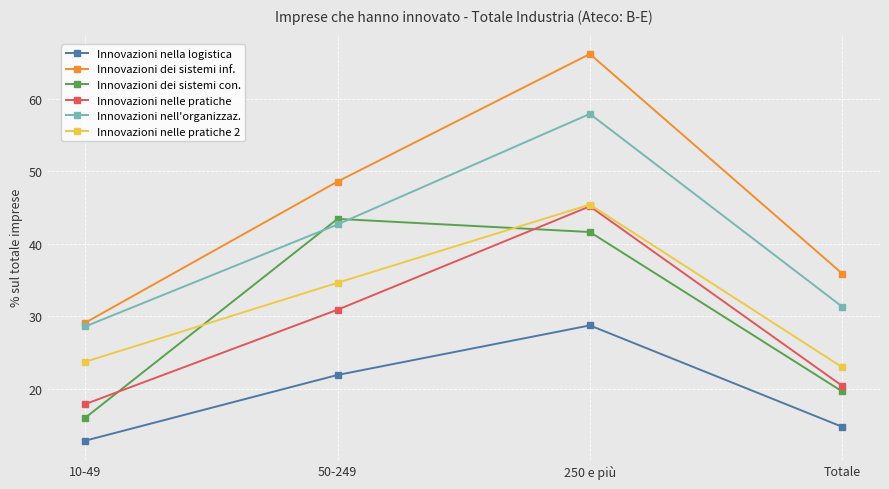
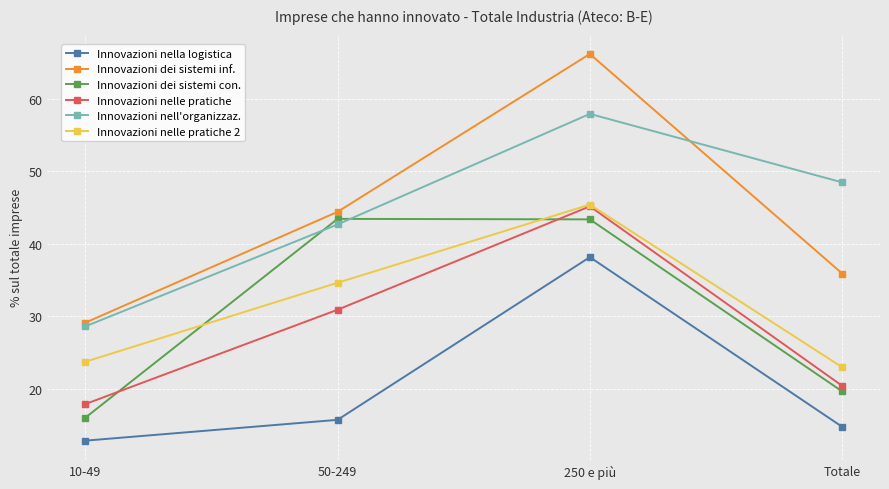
  {
    "Innovazioni nella logistica": {
      "10-49": 13,
-     "50-249": 22,
-     "250 e più": 29,
+     "50-249": 16,
+     "250 e più": 38,
      "Totale": 15
    },
    "Innovazioni dei sistemi inf.": {
      "10-49": 29,
-     "50-249": 49,
+     "50-249": 44,
      "250 e più": 66,
      "Totale": 36
    },
    "Innovazioni dei sistemi con.": {
      "10-49": 16,
      "50-249": 43,
-     "250 e più": 42,
+     "250 e più": 43,
      "Totale": 20
    },
    "Innovazioni nelle pratiche": {
      "10-49": 18,
      "50-249": 31,
      "Totale": 20
    },
    "Innovazioni nell'organizzaz.": {
      "10-49": 29,
      "50-249": 43,
      "250 e più": 58,
-     "Totale": 31
+     "Totale": 48
    },
    "Innovazioni nelle pratiche 2": {
      "10-49": 24,
      "50-249": 35,
      "Totale": 23
    }
  }
